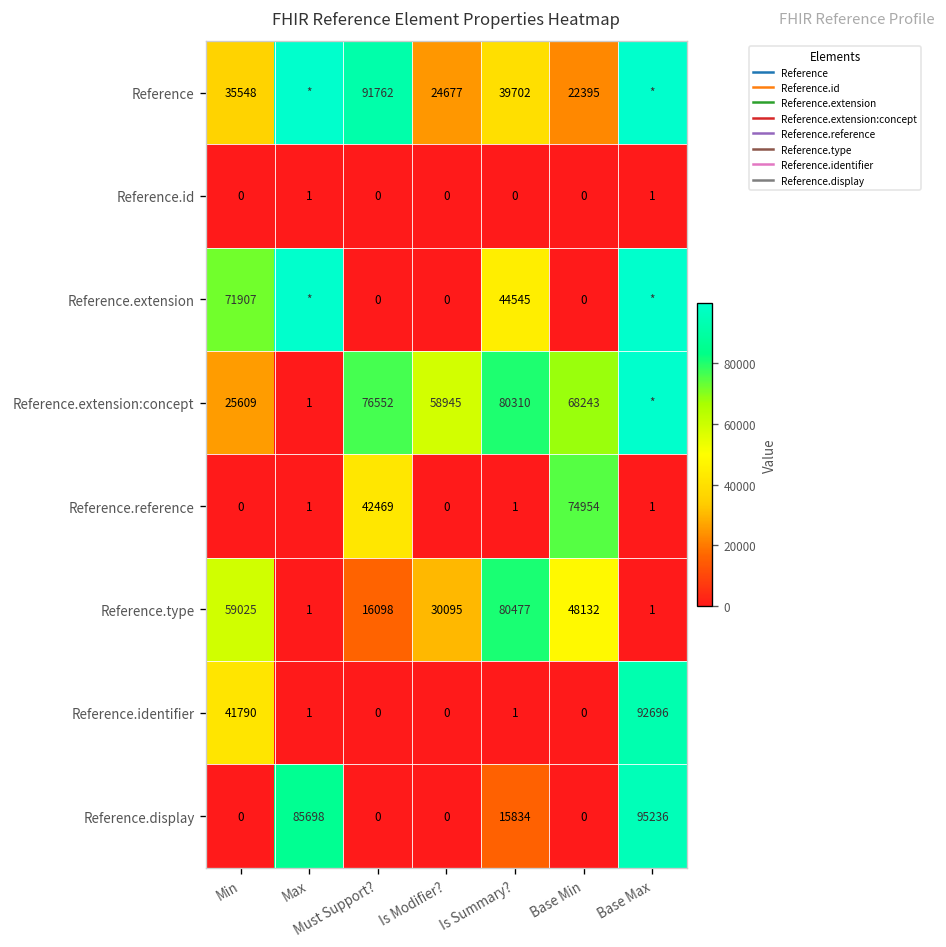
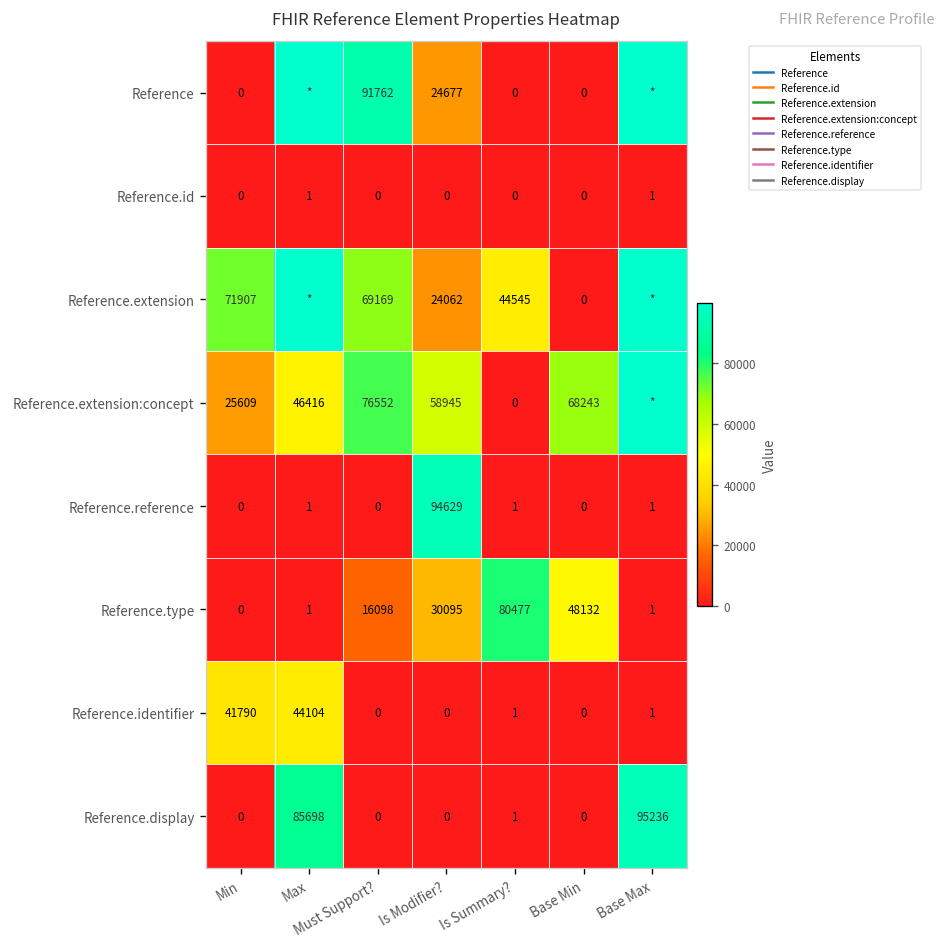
  {
    "Reference": {
-     "Min": 35548,
+     "Min": 0,
      "Must Support?": 91762,
      "Is Modifier?": 24677,
-     "Is Summary?": 39702,
-     "Base Min": 22395
+     "Is Summary?": 0,
+     "Base Min": 0
    },
    "Reference.id": {
      "Min": 0,
      "Max": 1,
      "Must Support?": 0,
      "Is Modifier?": 0,
      "Is Summary?": 0,
      "Base Min": 0,
      "Base Max": 1
    },
    "Reference.extension": {
      "Min": 71907,
-     "Must Support?": 0,
-     "Is Modifier?": 0,
+     "Must Support?": 69169,
+     "Is Modifier?": 24062,
      "Is Summary?": 44545,
      "Base Min": 0
    },
    "Reference.extension:concept": {
      "Min": 25609,
-     "Max": 1,
+     "Max": 46416,
      "Must Support?": 76552,
      "Is Modifier?": 58945,
-     "Is Summary?": 80310,
+     "Is Summary?": 0,
      "Base Min": 68243
    },
    "Reference.reference": {
      "Min": 0,
      "Max": 1,
-     "Must Support?": 42469,
-     "Is Modifier?": 0,
+     "Must Support?": 0,
+     "Is Modifier?": 94629,
      "Is Summary?": 1,
-     "Base Min": 74954,
+     "Base Min": 0,
      "Base Max": 1
    },
    "Reference.type": {
-     "Min": 59025,
+     "Min": 0,
      "Max": 1,
      "Must Support?": 16098,
      "Is Modifier?": 30095,
      "Is Summary?": 80477,
      "Base Min": 48132,
      "Base Max": 1
    },
    "Reference.identifier": {
      "Min": 41790,
-     "Max": 1,
+     "Max": 44104,
      "Must Support?": 0,
      "Is Modifier?": 0,
      "Is Summary?": 1,
      "Base Min": 0,
-     "Base Max": 92696
+     "Base Max": 1
    },
    "Reference.display": {
      "Min": 0,
      "Max": 85698,
      "Must Support?": 0,
      "Is Modifier?": 0,
-     "Is Summary?": 15834,
+     "Is Summary?": 1,
      "Base Min": 0,
      "Base Max": 95236
    }
  }
